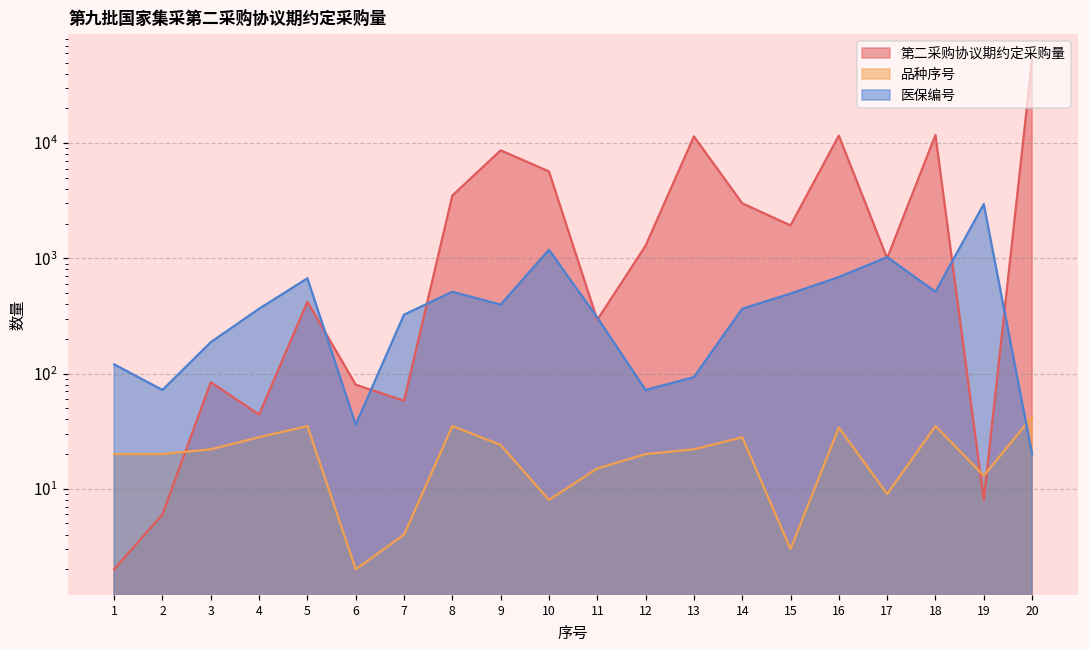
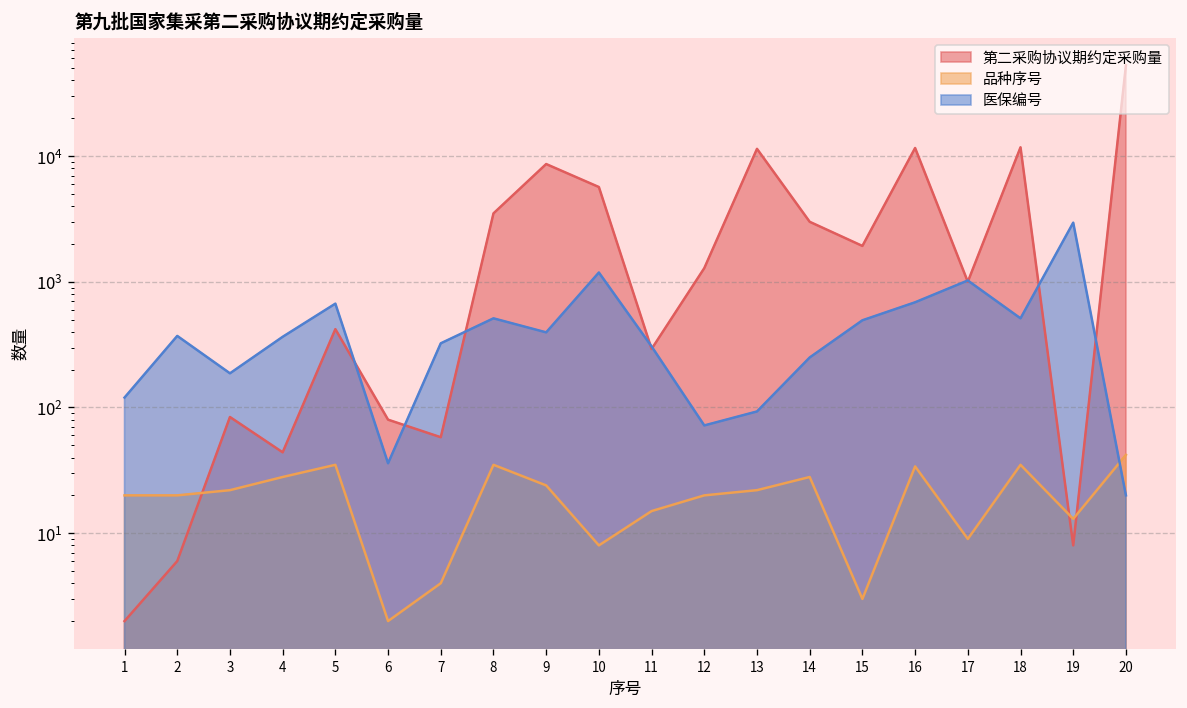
  {
    "医保编号": {
      "1": 120,
-     "2": 70,
+     "2": 370,
      "3": 190,
      "4": 370,
      "5": 700,
      "6": 36,
      "7": 320,
      "8": 500,
      "9": 400,
      "10": 1200,
      "12": 70,
      "13": 90,
-     "14": 370,
+     "14": 250,
      "15": 500,
      "16": 700,
      "18": 500,
      "19": 3000,
      "20": 20
    }
  }
